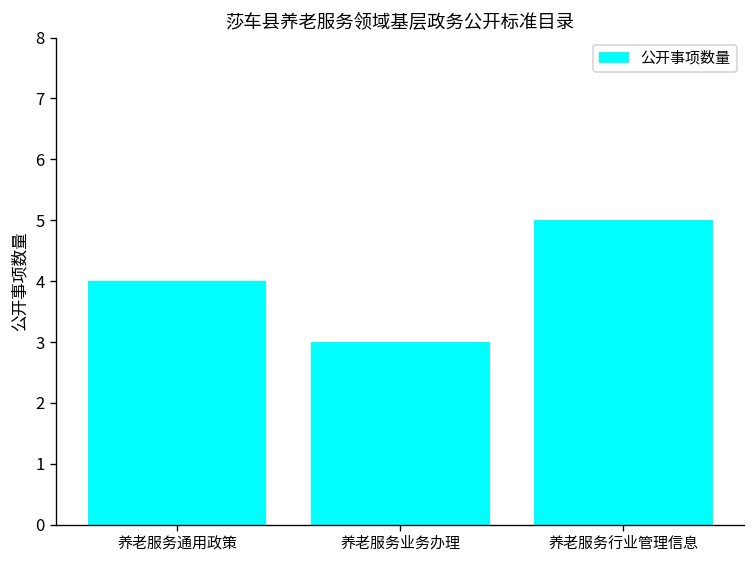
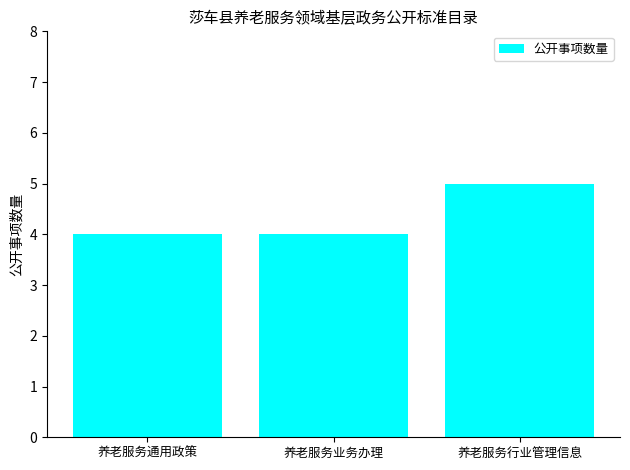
  {
    "养老服务通用政策": 4,
-   "养老服务业务办理": 3,
+   "养老服务业务办理": 4,
    "养老服务行业管理信息": 5
  }
